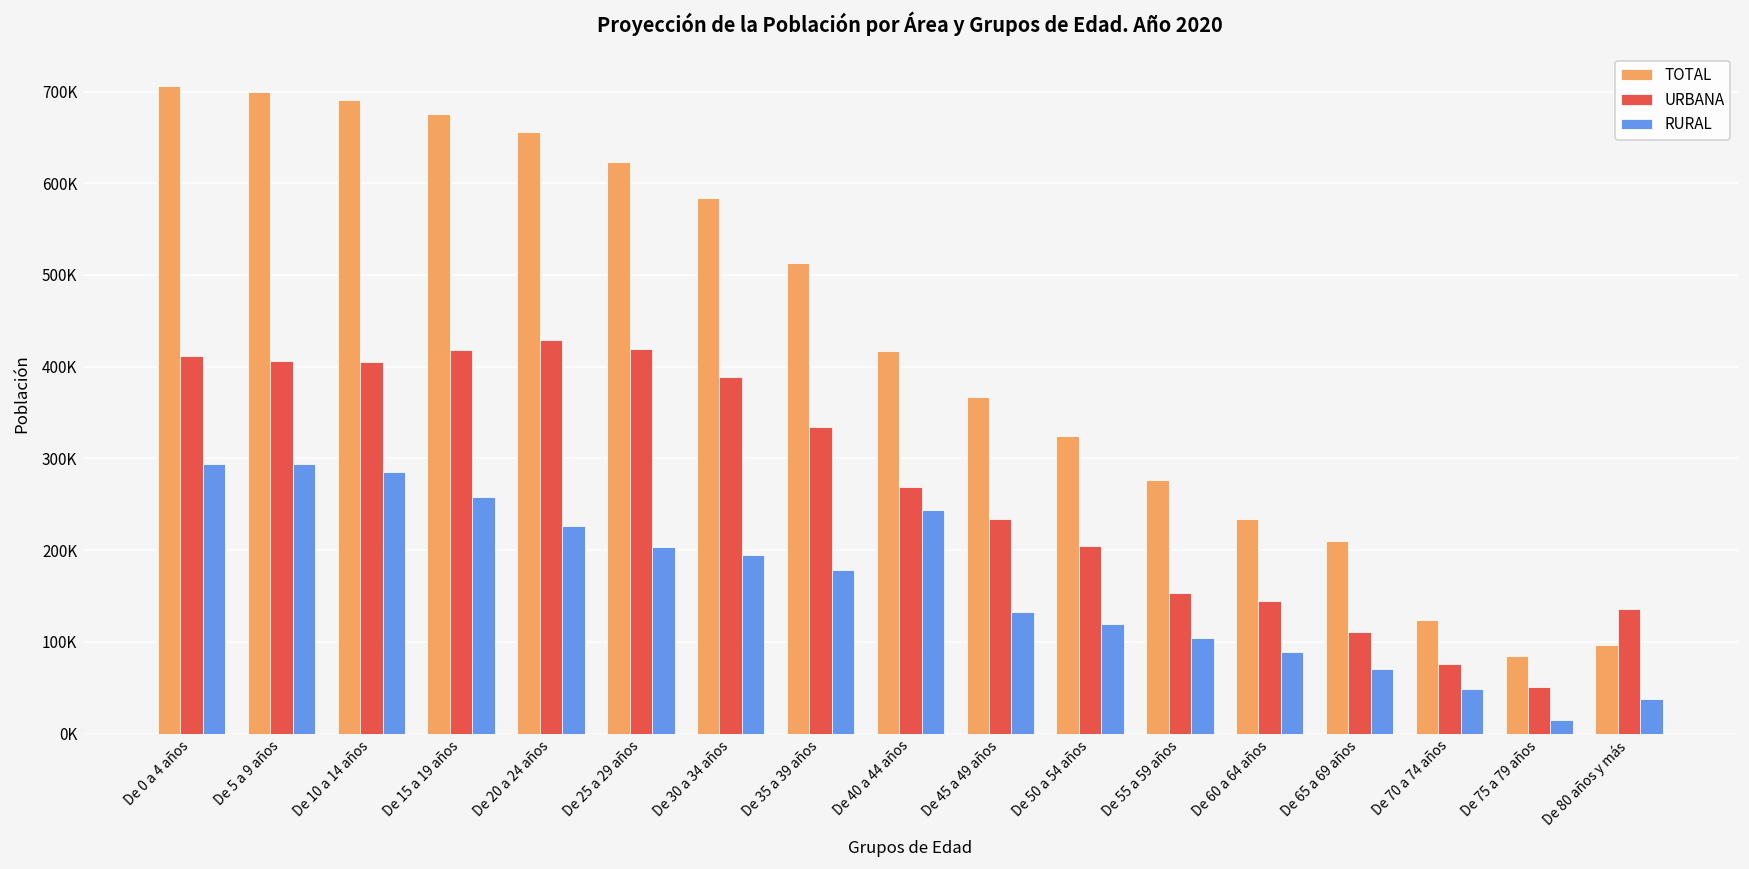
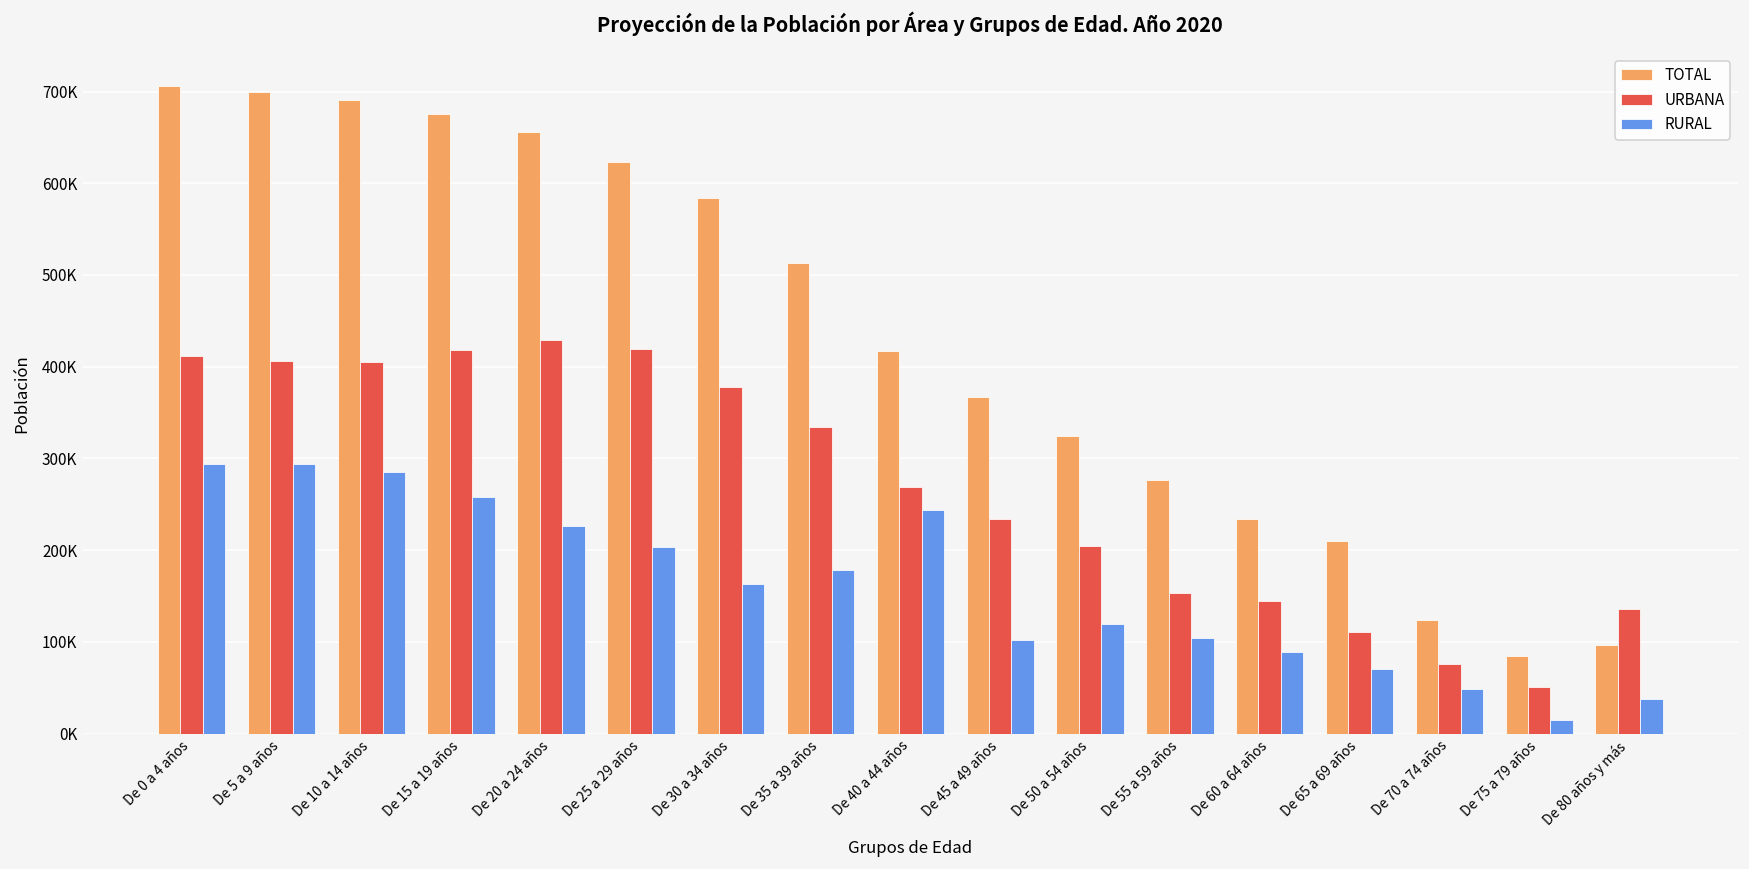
  {
    "TOTAL": {
      "De 0 a 4 años": 710000,
      "De 5 a 9 años": 700000,
      "De 10 a 14 años": 690000,
      "De 15 a 19 años": 680000,
      "De 20 a 24 años": 660000,
      "De 25 a 29 años": 620000,
      "De 30 a 34 años": 580000,
      "De 35 a 39 años": 510000,
      "De 40 a 44 años": 420000,
      "De 45 a 49 años": 370000,
      "De 50 a 54 años": 320000,
      "De 55 a 59 años": 280000,
      "De 60 a 64 años": 230000,
      "De 65 a 69 años": 210000,
      "De 70 a 74 años": 120000,
      "De 75 a 79 años": 80000,
      "De 80 años y más": 100000
    },
    "URBANA": {
      "De 0 a 4 años": 410000,
      "De 5 a 9 años": 410000,
      "De 10 a 14 años": 410000,
      "De 15 a 19 años": 420000,
      "De 20 a 24 años": 430000,
      "De 25 a 29 años": 420000,
-     "De 30 a 34 años": 390000,
+     "De 30 a 34 años": 380000,
      "De 35 a 39 años": 330000,
      "De 40 a 44 años": 270000,
      "De 45 a 49 años": 230000,
      "De 50 a 54 años": 200000,
      "De 55 a 59 años": 150000,
      "De 60 a 64 años": 140000,
      "De 65 a 69 años": 110000,
      "De 70 a 74 años": 80000,
      "De 75 a 79 años": 50000,
      "De 80 años y más": 140000
    },
    "RURAL": {
      "De 0 a 4 años": 290000,
      "De 5 a 9 años": 290000,
      "De 10 a 14 años": 290000,
      "De 15 a 19 años": 260000,
      "De 20 a 24 años": 230000,
      "De 25 a 29 años": 200000,
-     "De 30 a 34 años": 190000,
+     "De 30 a 34 años": 160000,
      "De 35 a 39 años": 180000,
      "De 40 a 44 años": 240000,
-     "De 45 a 49 años": 130000,
+     "De 45 a 49 años": 100000,
      "De 50 a 54 años": 120000,
      "De 55 a 59 años": 100000,
      "De 60 a 64 años": 90000,
      "De 65 a 69 años": 70000,
      "De 70 a 74 años": 50000,
      "De 75 a 79 años": 10000,
      "De 80 años y más": 40000
    }
  }
